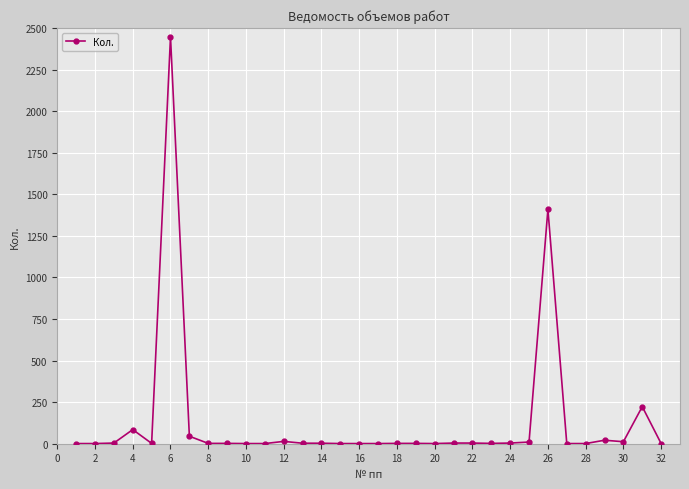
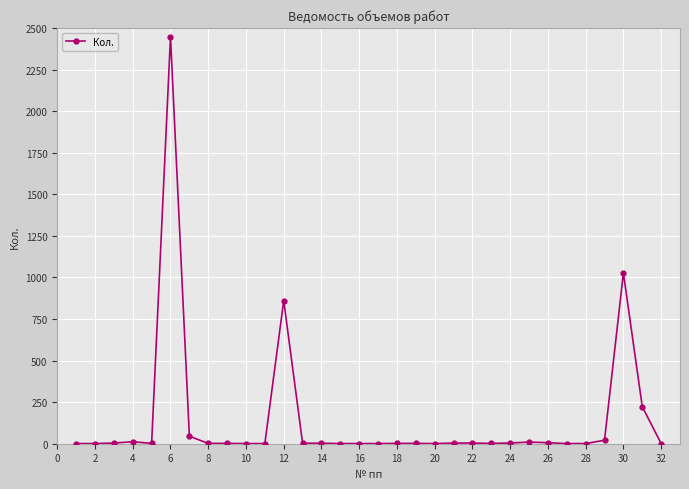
  {
    "2": 0,
-   "4": 90,
+   "4": 10,
    "6": 2450,
    "8": 0,
    "10": 0,
-   "12": 10,
+   "12": 860,
    "14": 0,
    "16": 0,
    "18": 0,
    "20": 0,
    "22": 0,
    "24": 0,
-   "26": 1410,
+   "26": 10,
    "28": 0,
-   "30": 10,
+   "30": 1030,
    "32": 0
  }
